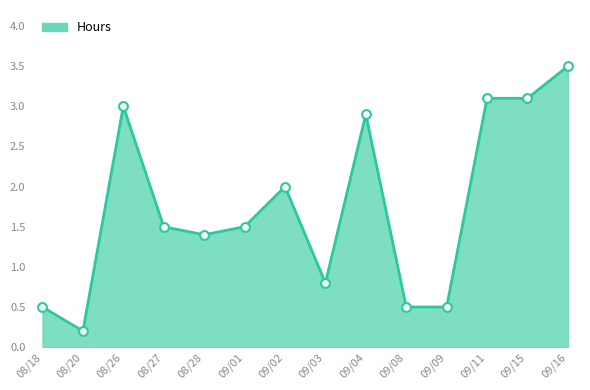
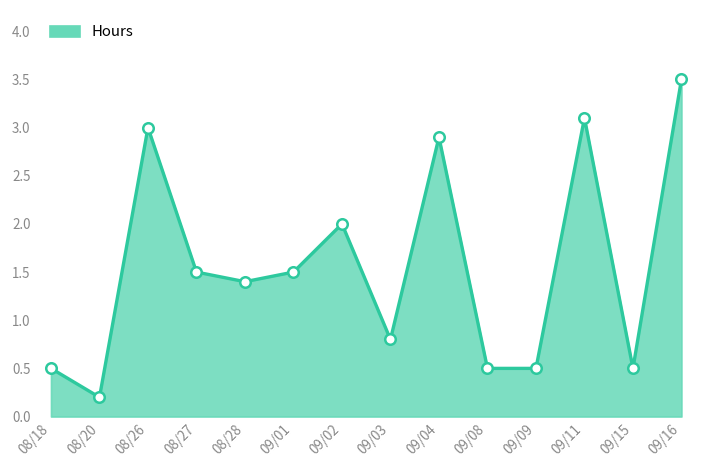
  {
    "08/18": 0.5,
    "08/20": 0.2,
    "08/26": 3.0,
    "08/27": 1.5,
    "08/28": 1.4,
    "09/01": 1.5,
    "09/02": 2.0,
    "09/03": 0.8,
    "09/04": 2.9,
    "09/08": 0.5,
    "09/09": 0.5,
    "09/11": 3.1,
-   "09/15": 3.1,
+   "09/15": 0.5,
    "09/16": 3.5
  }
